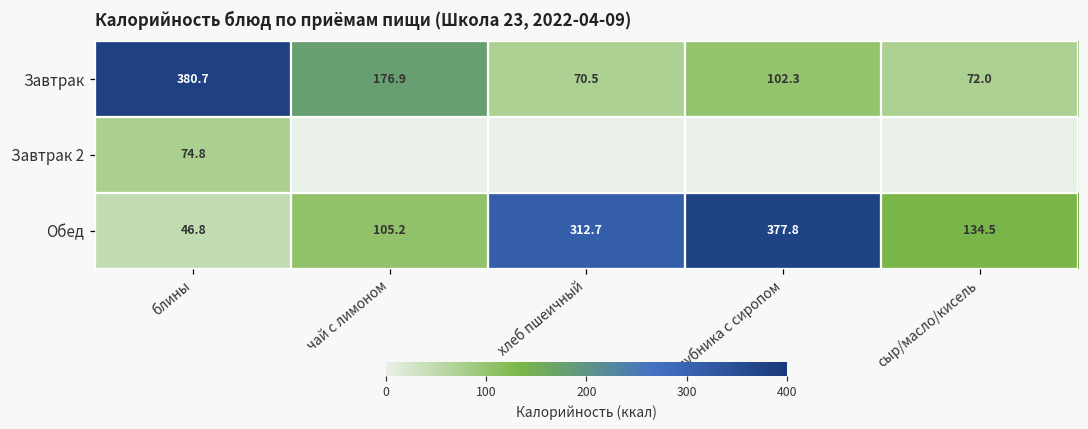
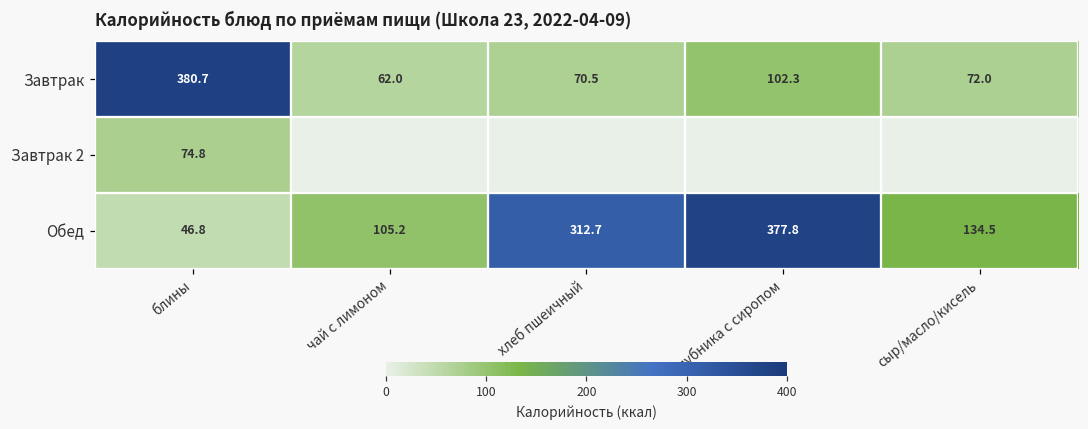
  {
    "Завтрак": {
      "блины": 380.7,
-     "чай с лимоном": 176.9,
+     "чай с лимоном": 62.0,
      "хлеб пшеичный": 70.5,
      "клубника с сиропом": 102.3,
      "сыр/масло/кисель": 72.0
    },
    "Завтрак 2": {
      "блины": 74.8
    },
    "Обед": {
      "блины": 46.8,
      "чай с лимоном": 105.2,
      "хлеб пшеичный": 312.7,
      "клубника с сиропом": 377.8,
      "сыр/масло/кисель": 134.5
    }
  }
